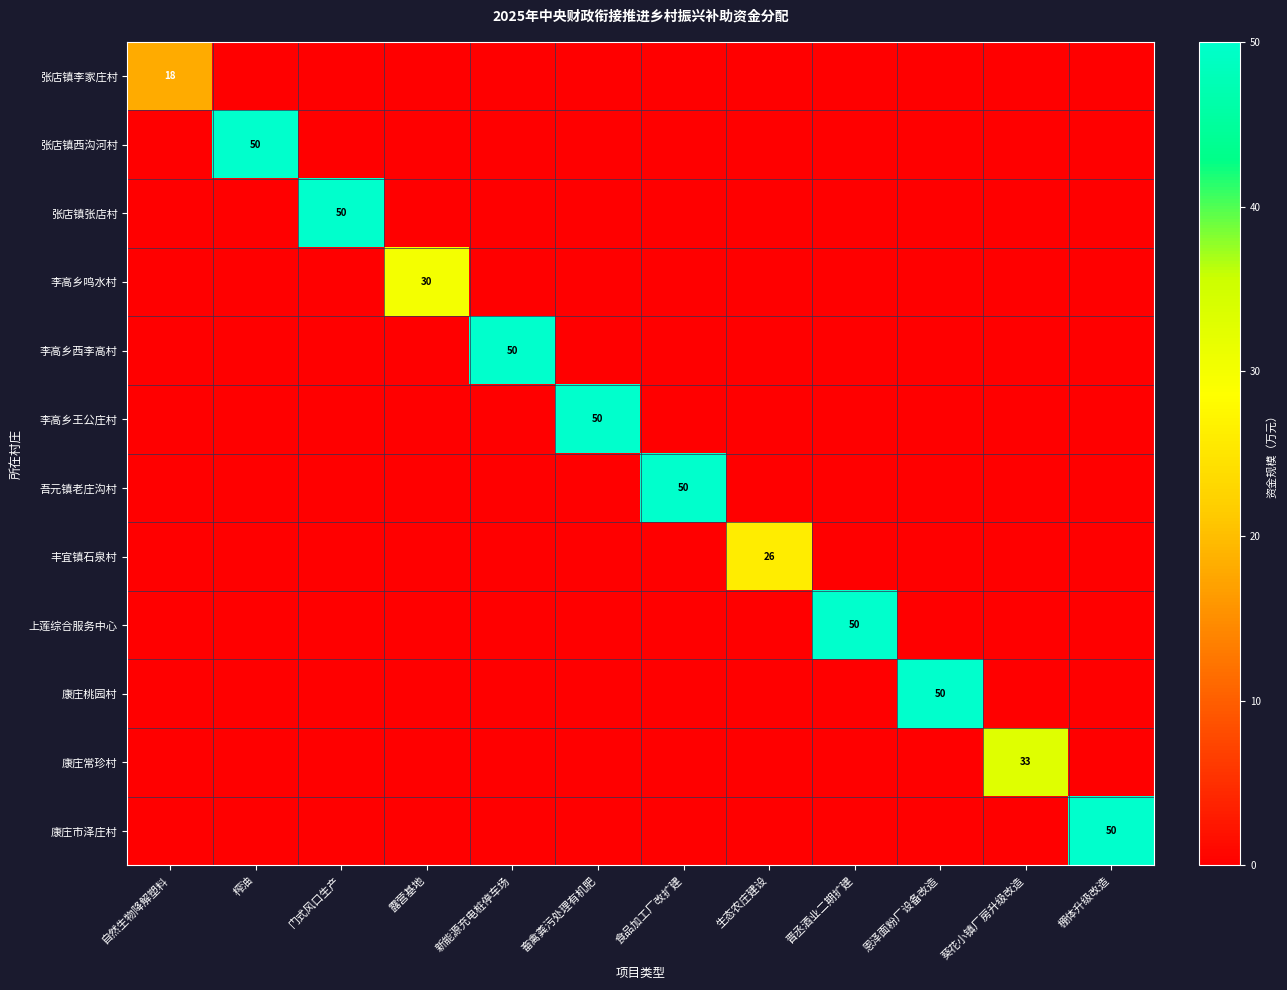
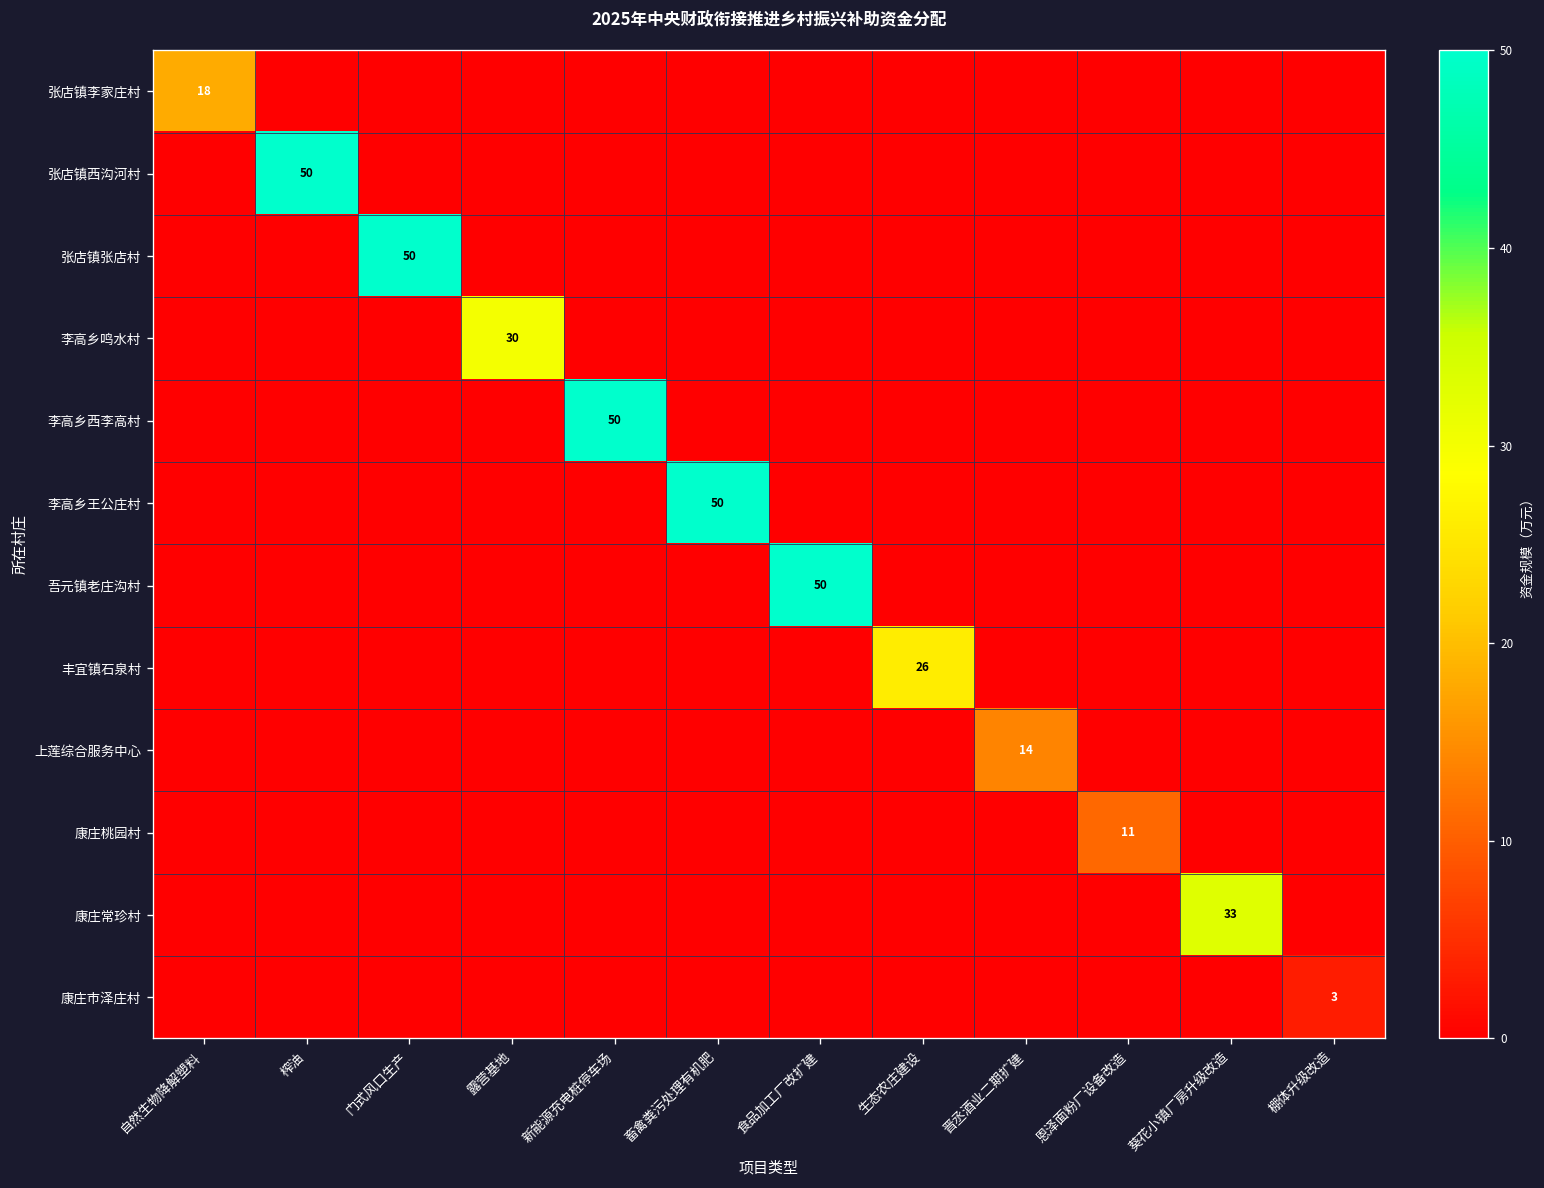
  {
    "张店镇李家庄村": {
      "自然生物降解塑料": 18
    },
    "张店镇西沟河村": {
      "榨油": 50
    },
    "张店镇张店村": {
      "门式风口生产": 50
    },
    "李高乡鸣水村": {
      "露营基地": 30
    },
    "李高乡西李高村": {
      "新能源充电桩停车场": 50
    },
    "李高乡王公庄村": {
      "畜禽粪污处理有机肥": 50
    },
    "吾元镇老庄沟村": {
      "食品加工厂改扩建": 50
    },
    "丰宜镇石泉村": {
      "生态农庄建设": 26
    },
    "上莲综合服务中心": {
-     "晋丞酒业二期扩建": 50
+     "晋丞酒业二期扩建": 14
    },
    "康庄桃园村": {
-     "恩泽面粉厂设备改造": 50
+     "恩泽面粉厂设备改造": 11
    },
    "康庄常珍村": {
      "葵花小镇厂房升级改造": 33
    },
    "康庄市泽庄村": {
-     "棚体升级改造": 50
+     "棚体升级改造": 3
    }
  }
